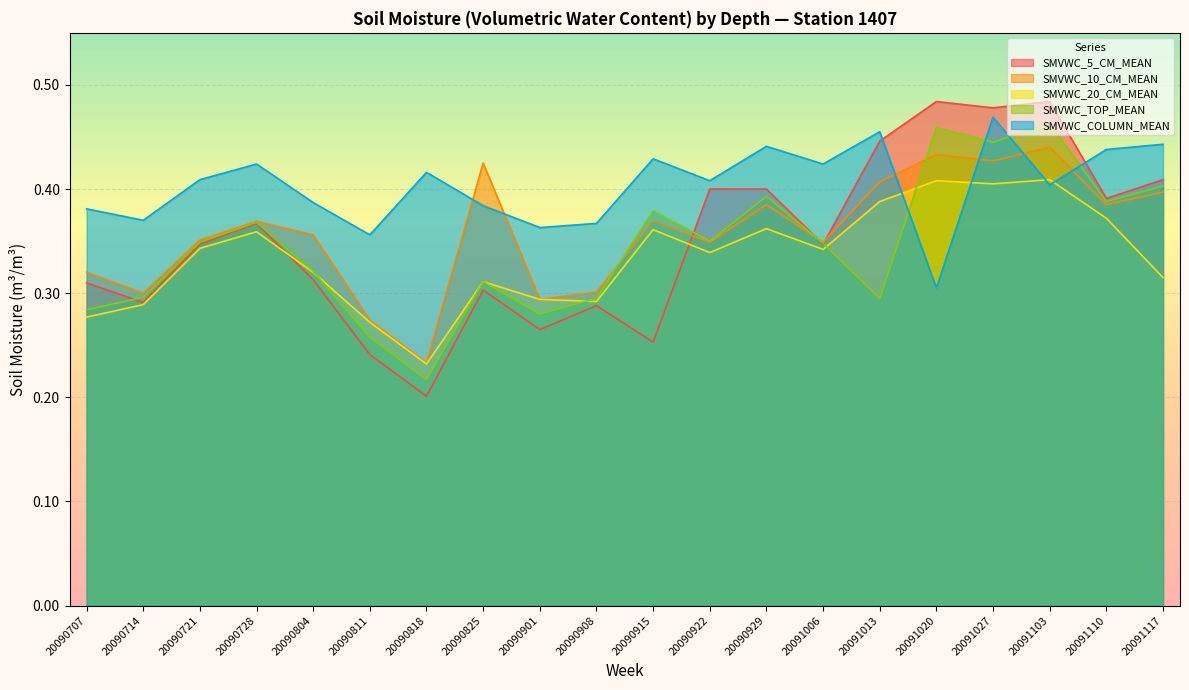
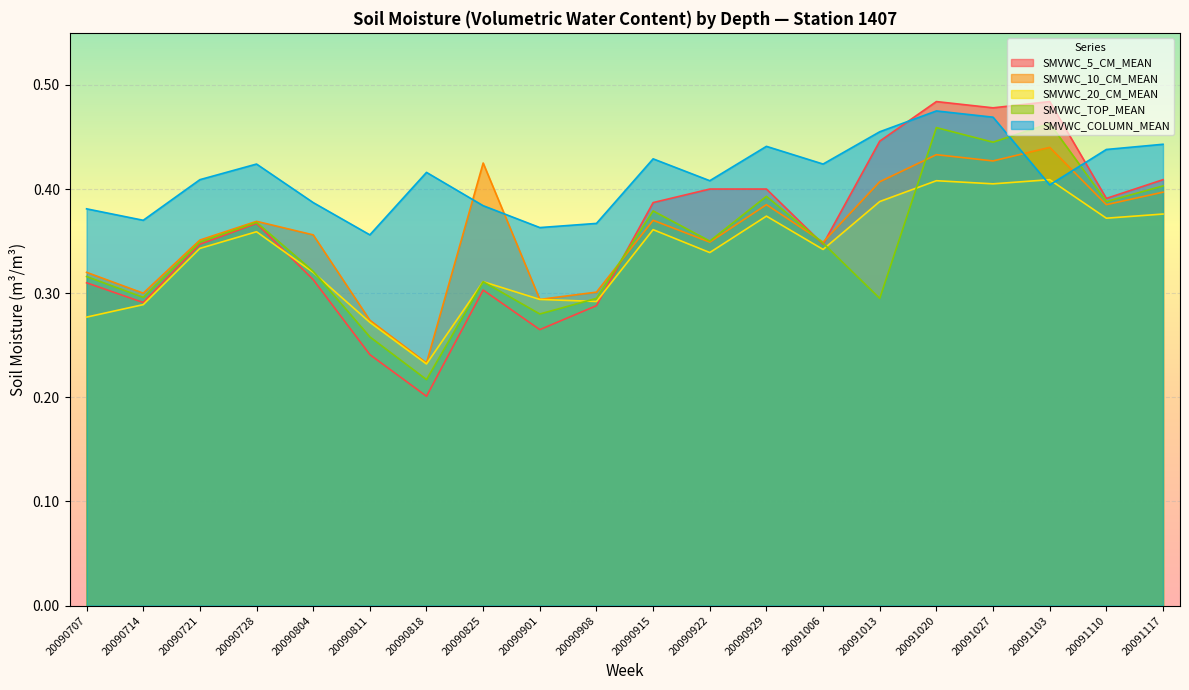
  {
    "SMVWC_5_CM_MEAN": {
      "20090707": 0.310,
      "20090804": 0.313,
      "20090811": 0.241,
      "20090818": 0.201,
      "20090825": 0.303,
      "20090901": 0.265,
      "20090908": 0.288,
-     "20090915": 0.253,
+     "20090915": 0.387,
      "20090922": 0.400,
      "20090929": 0.400,
      "20091013": 0.446,
      "20091020": 0.484,
      "20091027": 0.478,
      "20091110": 0.391,
      "20091117": 0.409
    },
    "SMVWC_10_CM_MEAN": {
      "20090707": 0.320,
      "20090714": 0.300,
      "20090804": 0.356,
      "20090825": 0.425,
      "20090908": 0.301,
      "20090915": 0.370,
      "20090929": 0.385,
      "20091013": 0.407,
      "20091020": 0.433,
      "20091027": 0.427,
      "20091103": 0.440,
      "20091110": 0.385,
      "20091117": 0.397
    },
    "SMVWC_20_CM_MEAN": {
      "20090707": 0.277,
      "20090721": 0.343,
      "20090728": 0.359,
      "20090908": 0.292,
      "20090915": 0.361,
      "20090922": 0.339,
-     "20090929": 0.362,
+     "20090929": 0.374,
      "20091006": 0.342,
      "20091013": 0.388,
      "20091020": 0.408,
      "20091027": 0.405,
      "20091103": 0.409,
      "20091110": 0.372,
-     "20091117": 0.315
+     "20091117": 0.376
    },
    "SMVWC_TOP_MEAN": {
-     "20090707": 0.284,
+     "20090707": 0.316,
      "20090714": 0.296,
      "20090811": 0.258,
      "20090818": 0.217,
      "20090901": 0.280,
      "20090908": 0.295,
      "20090915": 0.379,
      "20090929": 0.393,
      "20091013": 0.295,
      "20091020": 0.459,
      "20091027": 0.445,
      "20091110": 0.388,
      "20091117": 0.403
    },
    "SMVWC_COLUMN_MEAN": {
      "20090707": 0.381,
      "20090714": 0.370,
      "20090721": 0.409,
      "20090728": 0.424,
      "20090804": 0.387,
      "20090811": 0.356,
      "20090818": 0.416,
      "20090825": 0.384,
      "20090901": 0.363,
      "20090908": 0.367,
      "20090915": 0.429,
      "20090922": 0.408,
      "20090929": 0.441,
      "20091006": 0.424,
      "20091013": 0.455,
-     "20091020": 0.305,
+     "20091020": 0.475,
      "20091027": 0.469,
      "20091103": 0.404,
      "20091110": 0.438,
      "20091117": 0.443
    }
  }
